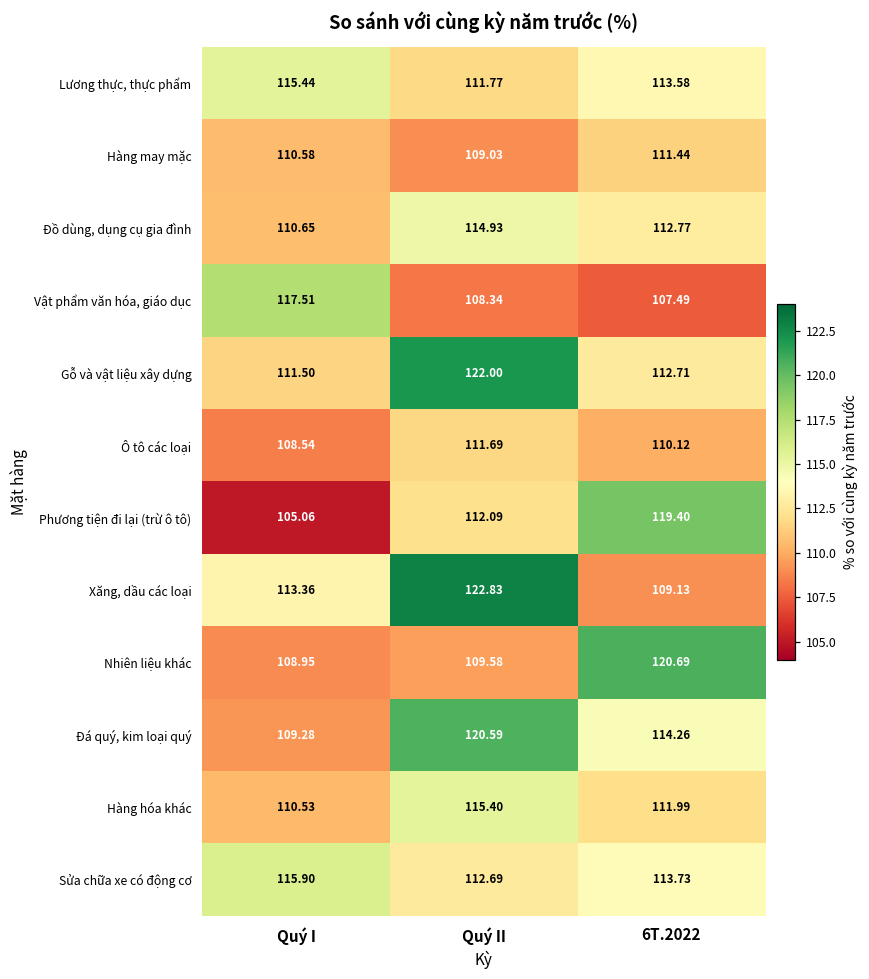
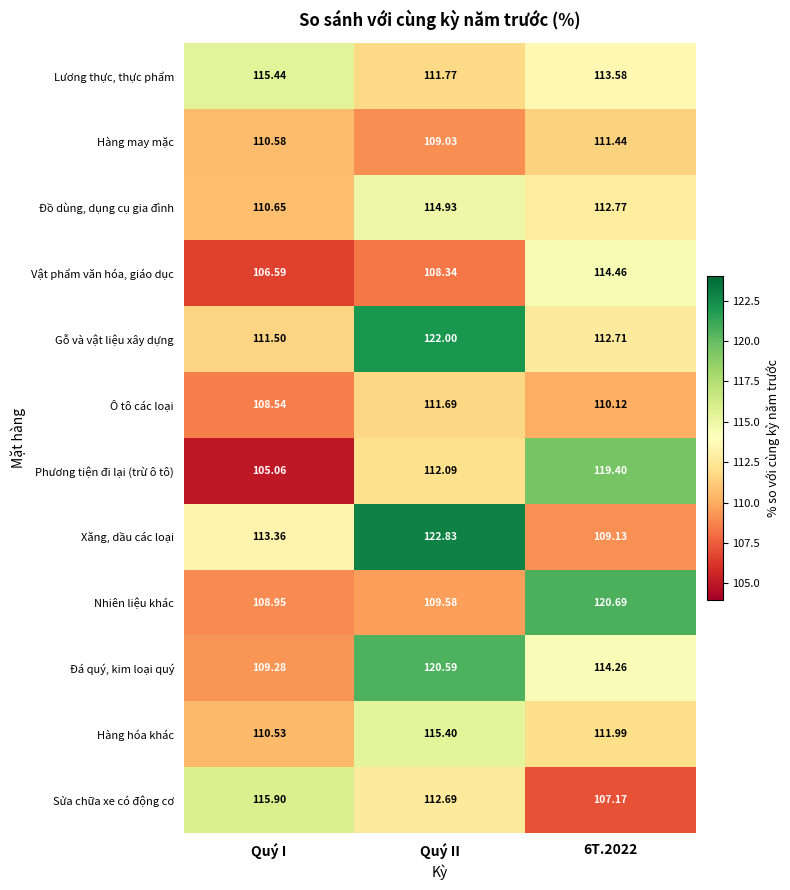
  {
    "Lương thực, thực phẩm": {
      "Quý I": 115.44,
      "Quý II": 111.77,
      "6T.2022": 113.58
    },
    "Hàng may mặc": {
      "Quý I": 110.58,
      "Quý II": 109.03,
      "6T.2022": 111.44
    },
    "Đồ dùng, dụng cụ gia đình": {
      "Quý I": 110.65,
      "Quý II": 114.93,
      "6T.2022": 112.77
    },
    "Vật phẩm văn hóa, giáo dục": {
-     "Quý I": 117.51,
+     "Quý I": 106.59,
      "Quý II": 108.34,
-     "6T.2022": 107.49
+     "6T.2022": 114.46
    },
    "Gỗ và vật liệu xây dựng": {
      "Quý I": 111.50,
      "Quý II": 122.00,
      "6T.2022": 112.71
    },
    "Ô tô các loại": {
      "Quý I": 108.54,
      "Quý II": 111.69,
      "6T.2022": 110.12
    },
    "Phương tiện đi lại (trừ ô tô)": {
      "Quý I": 105.06,
      "Quý II": 112.09,
      "6T.2022": 119.40
    },
    "Xăng, dầu các loại": {
      "Quý I": 113.36,
      "Quý II": 122.83,
      "6T.2022": 109.13
    },
    "Nhiên liệu khác": {
      "Quý I": 108.95,
      "Quý II": 109.58,
      "6T.2022": 120.69
    },
    "Đá quý, kim loại quý": {
      "Quý I": 109.28,
      "Quý II": 120.59,
      "6T.2022": 114.26
    },
    "Hàng hóa khác": {
      "Quý I": 110.53,
      "Quý II": 115.40,
      "6T.2022": 111.99
    },
    "Sửa chữa xe có động cơ": {
      "Quý I": 115.90,
      "Quý II": 112.69,
-     "6T.2022": 113.73
+     "6T.2022": 107.17
    }
  }
